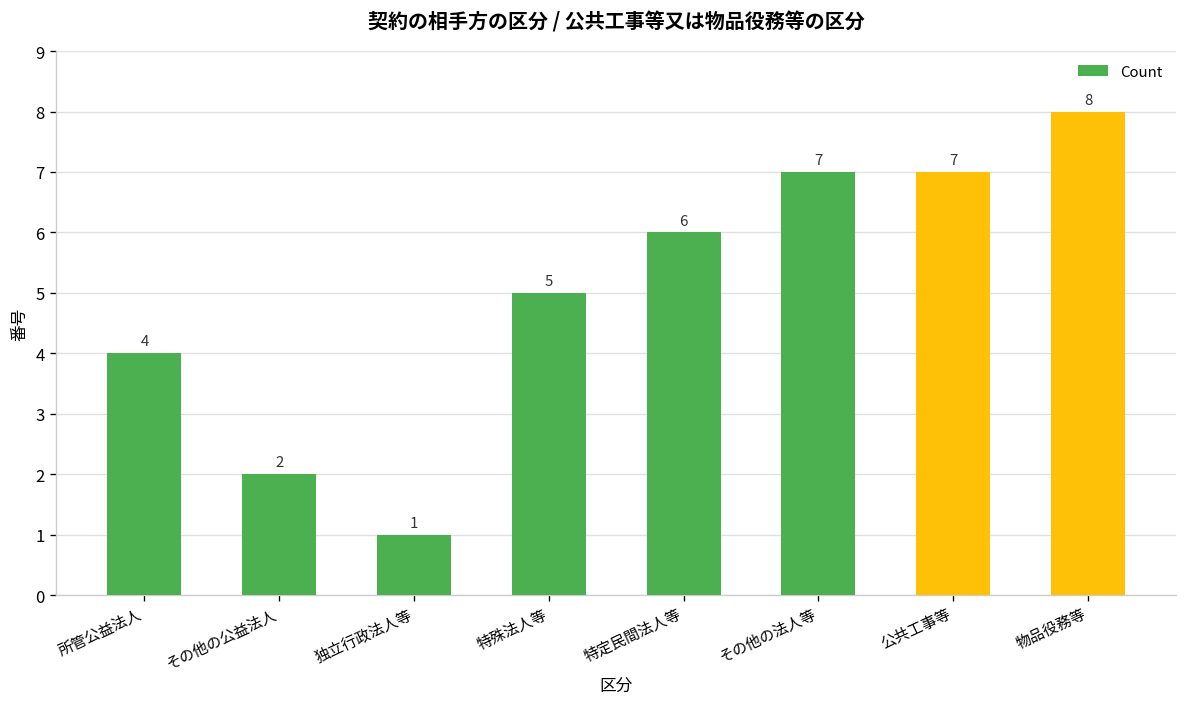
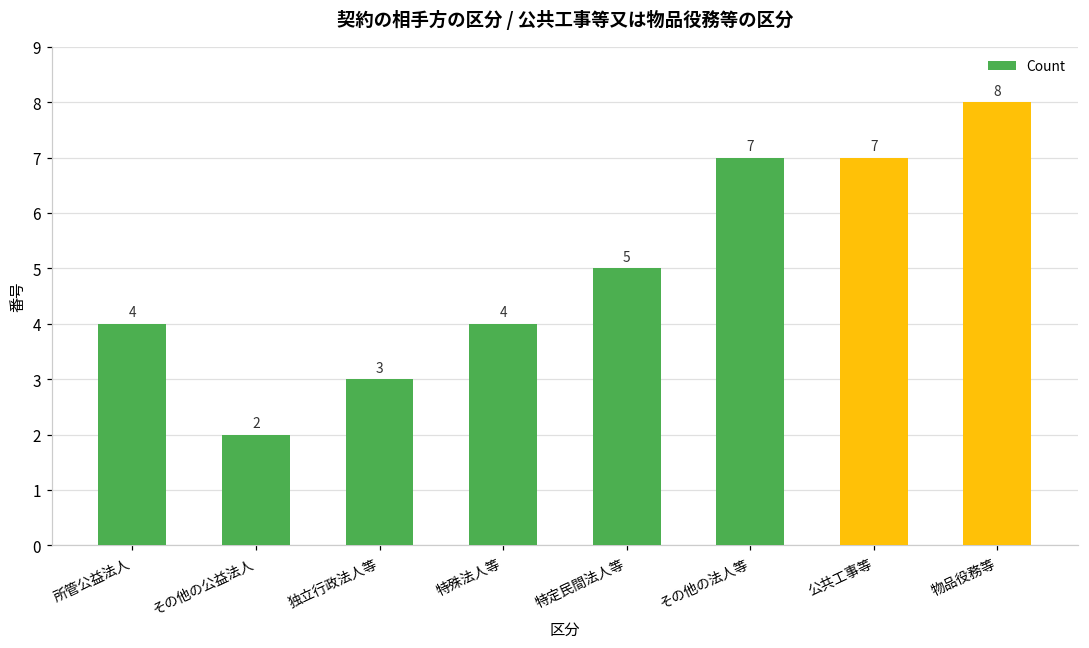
  {
    "所管公益法人": 4,
    "その他の公益法人": 2,
-   "独立行政法人等": 1,
-   "特殊法人等": 5,
-   "特定民間法人等": 6,
+   "独立行政法人等": 3,
+   "特殊法人等": 4,
+   "特定民間法人等": 5,
    "その他の法人等": 7,
    "公共工事等": 7,
    "物品役務等": 8
  }
